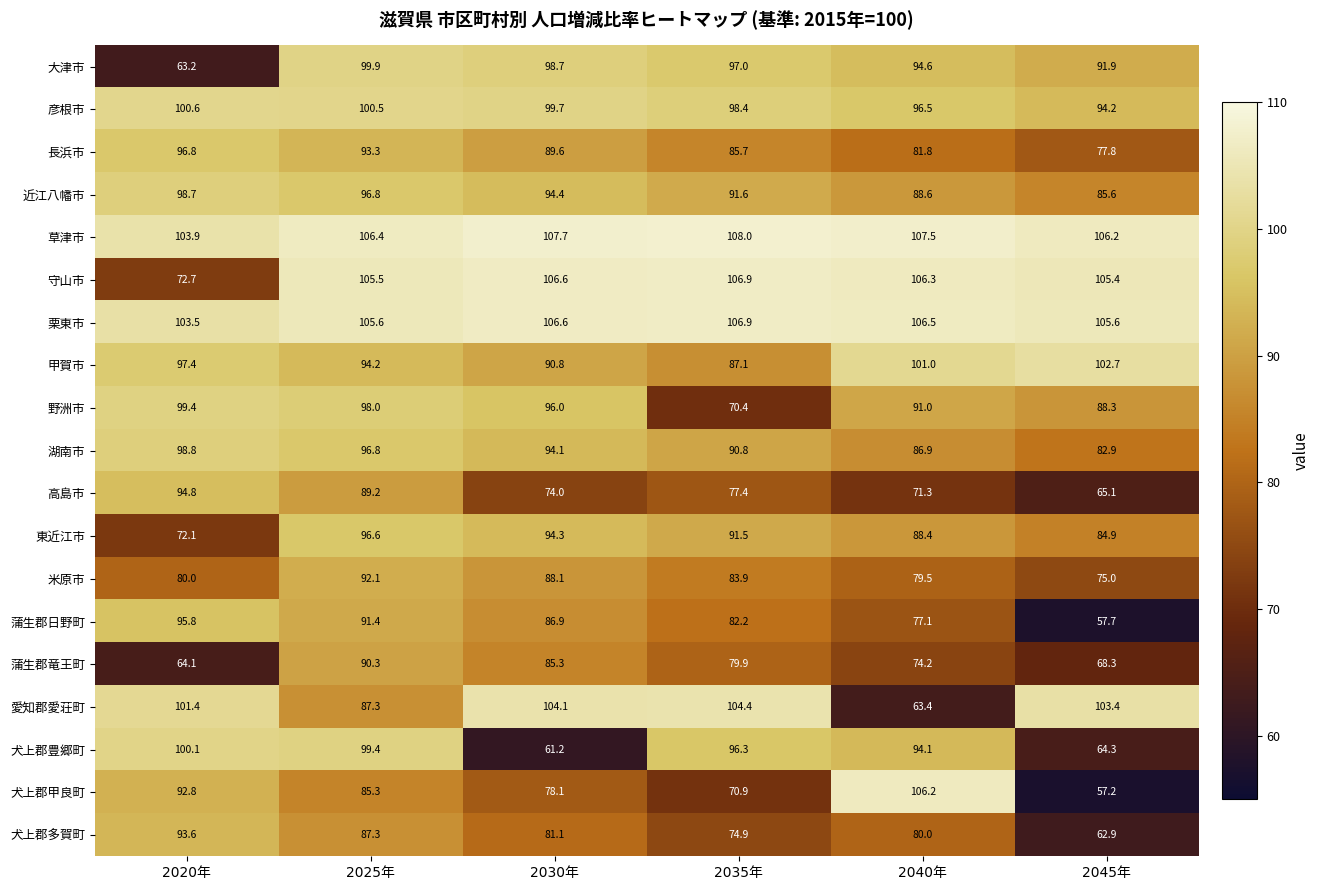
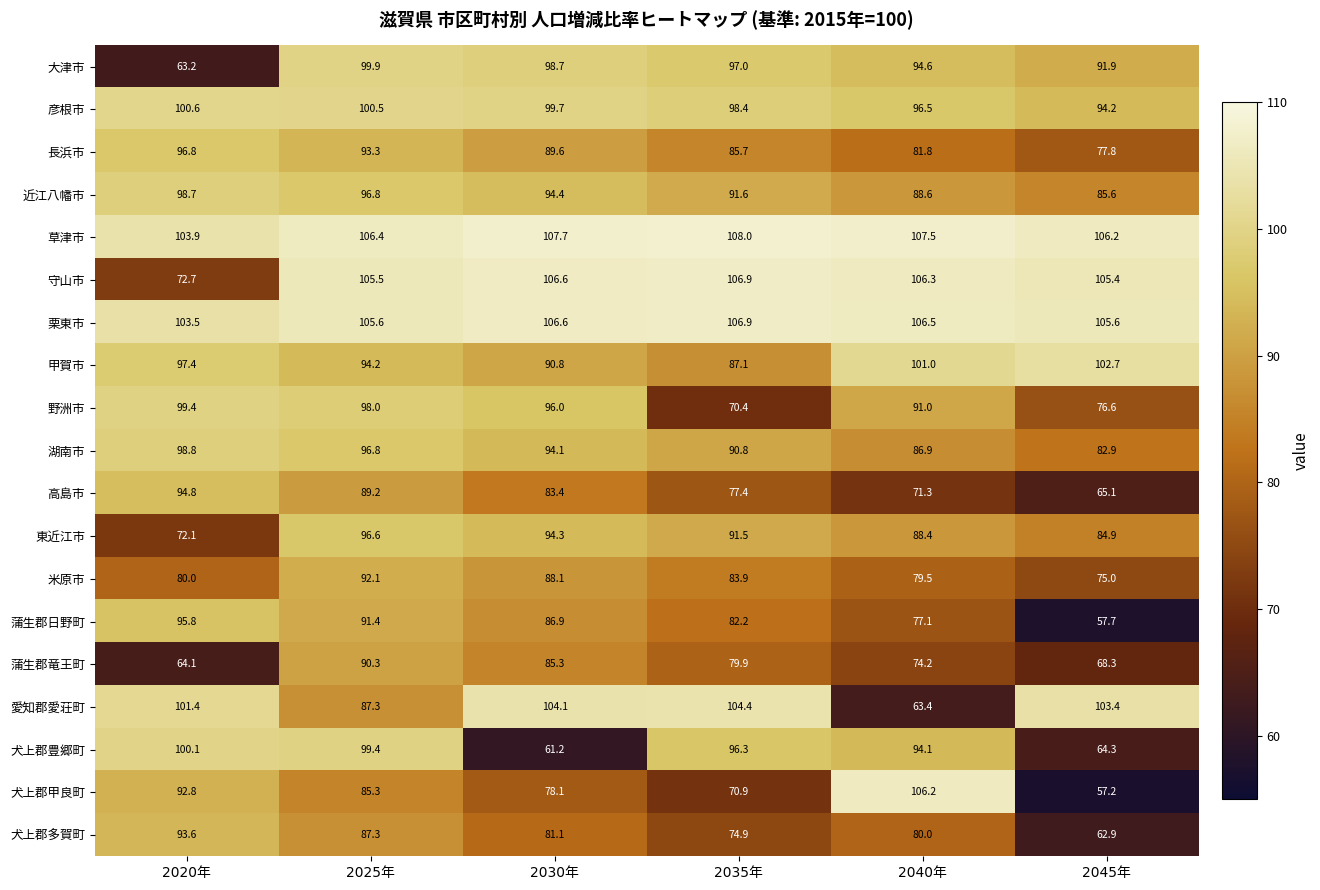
  {
    "大津市": {
      "2020年": 63.2,
      "2025年": 99.9,
      "2030年": 98.7,
      "2035年": 97.0,
      "2040年": 94.6,
      "2045年": 91.9
    },
    "彦根市": {
      "2020年": 100.6,
      "2025年": 100.5,
      "2030年": 99.7,
      "2035年": 98.4,
      "2040年": 96.5,
      "2045年": 94.2
    },
    "長浜市": {
      "2020年": 96.8,
      "2025年": 93.3,
      "2030年": 89.6,
      "2035年": 85.7,
      "2040年": 81.8,
      "2045年": 77.8
    },
    "近江八幡市": {
      "2020年": 98.7,
      "2025年": 96.8,
      "2030年": 94.4,
      "2035年": 91.6,
      "2040年": 88.6,
      "2045年": 85.6
    },
    "草津市": {
      "2020年": 103.9,
      "2025年": 106.4,
      "2030年": 107.7,
      "2035年": 108.0,
      "2040年": 107.5,
      "2045年": 106.2
    },
    "守山市": {
      "2020年": 72.7,
      "2025年": 105.5,
      "2030年": 106.6,
      "2035年": 106.9,
      "2040年": 106.3,
      "2045年": 105.4
    },
    "栗東市": {
      "2020年": 103.5,
      "2025年": 105.6,
      "2030年": 106.6,
      "2035年": 106.9,
      "2040年": 106.5,
      "2045年": 105.6
    },
    "甲賀市": {
      "2020年": 97.4,
      "2025年": 94.2,
      "2030年": 90.8,
      "2035年": 87.1,
      "2040年": 101.0,
      "2045年": 102.7
    },
    "野洲市": {
      "2020年": 99.4,
      "2025年": 98.0,
      "2030年": 96.0,
      "2035年": 70.4,
      "2040年": 91.0,
-     "2045年": 88.3
+     "2045年": 76.6
    },
    "湖南市": {
      "2020年": 98.8,
      "2025年": 96.8,
      "2030年": 94.1,
      "2035年": 90.8,
      "2040年": 86.9,
      "2045年": 82.9
    },
    "高島市": {
      "2020年": 94.8,
      "2025年": 89.2,
-     "2030年": 74.0,
+     "2030年": 83.4,
      "2035年": 77.4,
      "2040年": 71.3,
      "2045年": 65.1
    },
    "東近江市": {
      "2020年": 72.1,
      "2025年": 96.6,
      "2030年": 94.3,
      "2035年": 91.5,
      "2040年": 88.4,
      "2045年": 84.9
    },
    "米原市": {
      "2020年": 80.0,
      "2025年": 92.1,
      "2030年": 88.1,
      "2035年": 83.9,
      "2040年": 79.5,
      "2045年": 75.0
    },
    "蒲生郡日野町": {
      "2020年": 95.8,
      "2025年": 91.4,
      "2030年": 86.9,
      "2035年": 82.2,
      "2040年": 77.1,
      "2045年": 57.7
    },
    "蒲生郡竜王町": {
      "2020年": 64.1,
      "2025年": 90.3,
      "2030年": 85.3,
      "2035年": 79.9,
      "2040年": 74.2,
      "2045年": 68.3
    },
    "愛知郡愛荘町": {
      "2020年": 101.4,
      "2025年": 87.3,
      "2030年": 104.1,
      "2035年": 104.4,
      "2040年": 63.4,
      "2045年": 103.4
    },
    "犬上郡豊郷町": {
      "2020年": 100.1,
      "2025年": 99.4,
      "2030年": 61.2,
      "2035年": 96.3,
      "2040年": 94.1,
      "2045年": 64.3
    },
    "犬上郡甲良町": {
      "2020年": 92.8,
      "2025年": 85.3,
      "2030年": 78.1,
      "2035年": 70.9,
      "2040年": 106.2,
      "2045年": 57.2
    },
    "犬上郡多賀町": {
      "2020年": 93.6,
      "2025年": 87.3,
      "2030年": 81.1,
      "2035年": 74.9,
      "2040年": 80.0,
      "2045年": 62.9
    }
  }
